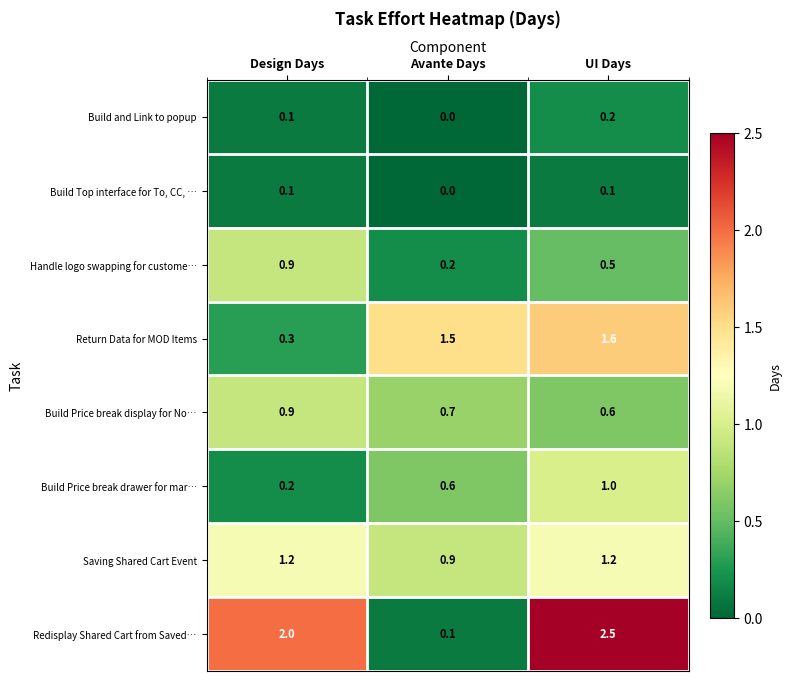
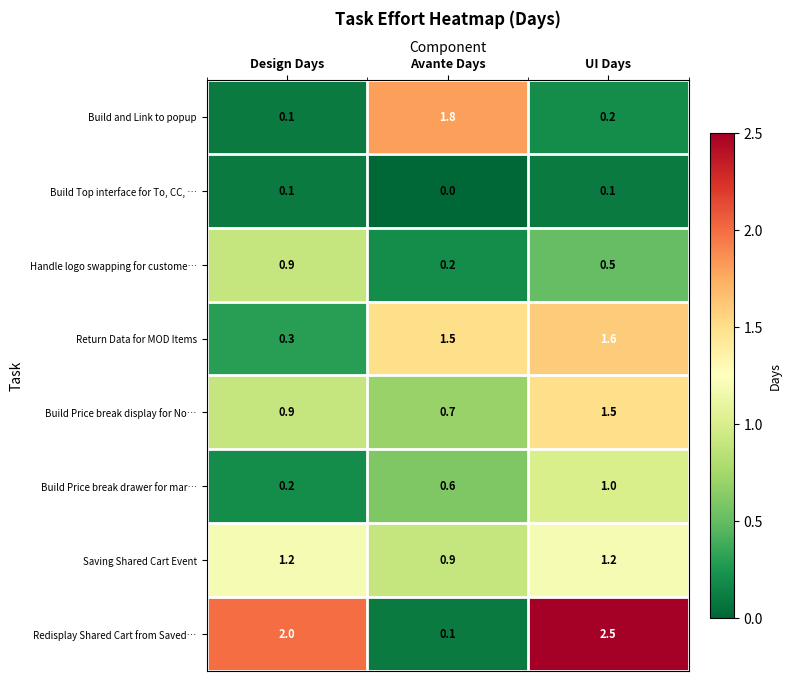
  {
    "Build and Link to popup": {
      "Design Days": 0.1,
-     "Avante Days": 0.0,
+     "Avante Days": 1.8,
      "UI Days": 0.2
    },
    "Build Top interface for To, CC, …": {
      "Design Days": 0.1,
      "Avante Days": 0.0,
      "UI Days": 0.1
    },
    "Handle logo swapping for custome…": {
      "Design Days": 0.9,
      "Avante Days": 0.2,
      "UI Days": 0.5
    },
    "Return Data for MOD Items": {
      "Design Days": 0.3,
      "Avante Days": 1.5,
      "UI Days": 1.6
    },
    "Build Price break display for No…": {
      "Design Days": 0.9,
      "Avante Days": 0.7,
-     "UI Days": 0.6
+     "UI Days": 1.5
    },
    "Build Price break drawer for mar…": {
      "Design Days": 0.2,
      "Avante Days": 0.6,
      "UI Days": 1.0
    },
    "Saving Shared Cart Event": {
      "Design Days": 1.2,
      "Avante Days": 0.9,
      "UI Days": 1.2
    },
    "Redisplay Shared Cart from Saved…": {
      "Design Days": 2.0,
      "Avante Days": 0.1,
      "UI Days": 2.5
    }
  }
